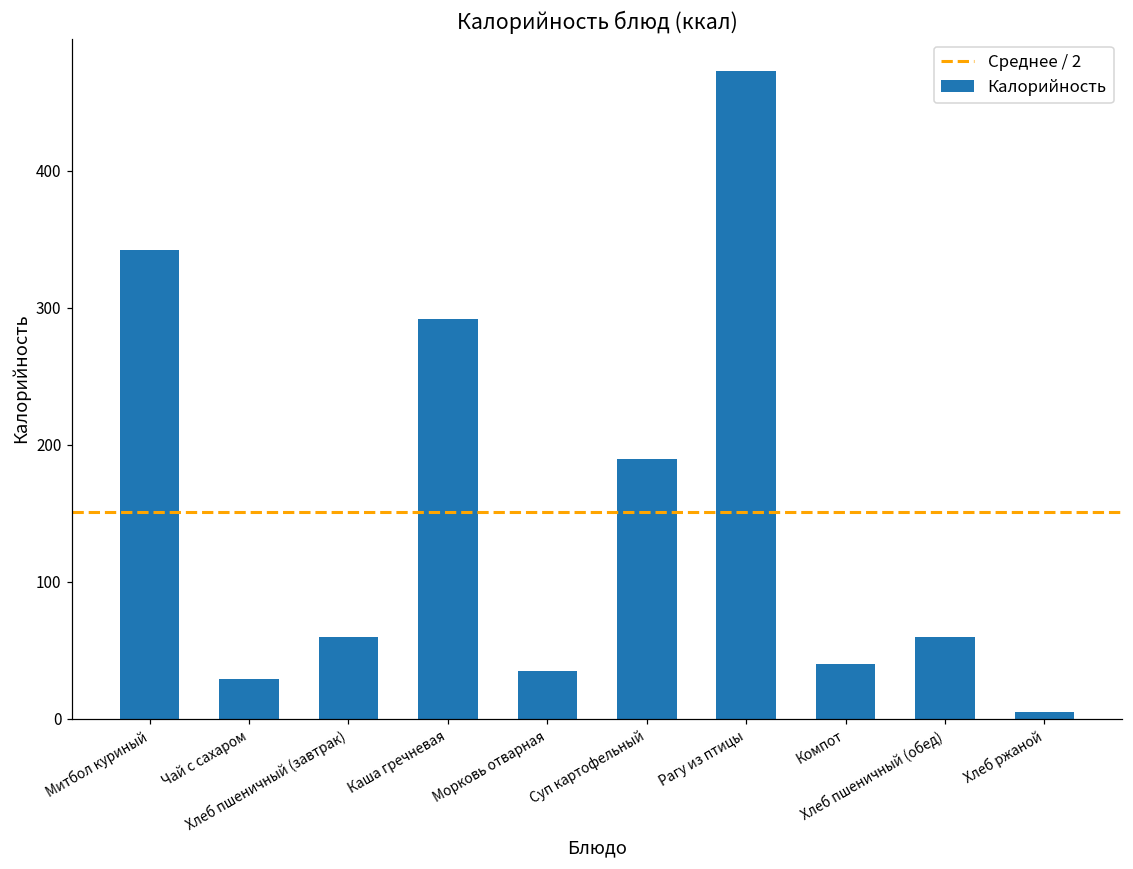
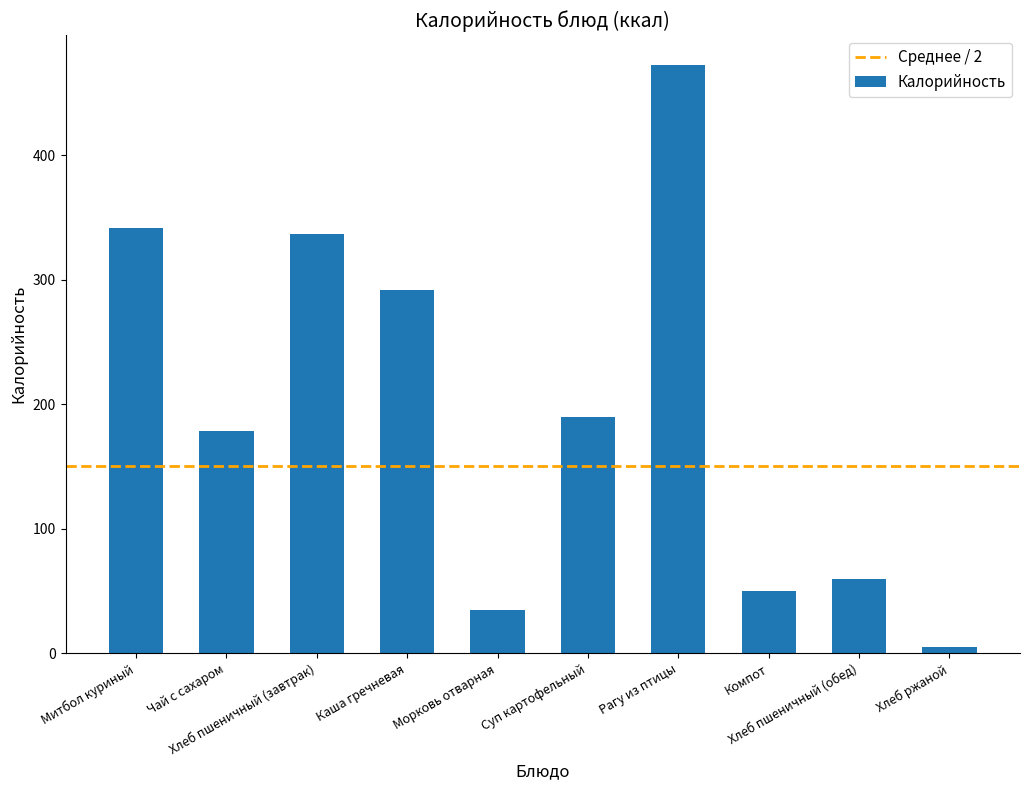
  {
    "Митбол куриный": 342,
-   "Чай с сахаром": 29,
-   "Хлеб пшеничный (завтрак)": 60,
+   "Чай с сахаром": 179,
+   "Хлеб пшеничный (завтрак)": 337,
    "Каша гречневая": 292,
    "Морковь отварная": 35,
    "Суп картофельный": 190,
    "Рагу из птицы": 473,
-   "Компот": 40,
+   "Компот": 50,
    "Хлеб пшеничный (обед)": 60,
    "Хлеб ржаной": 5
  }
